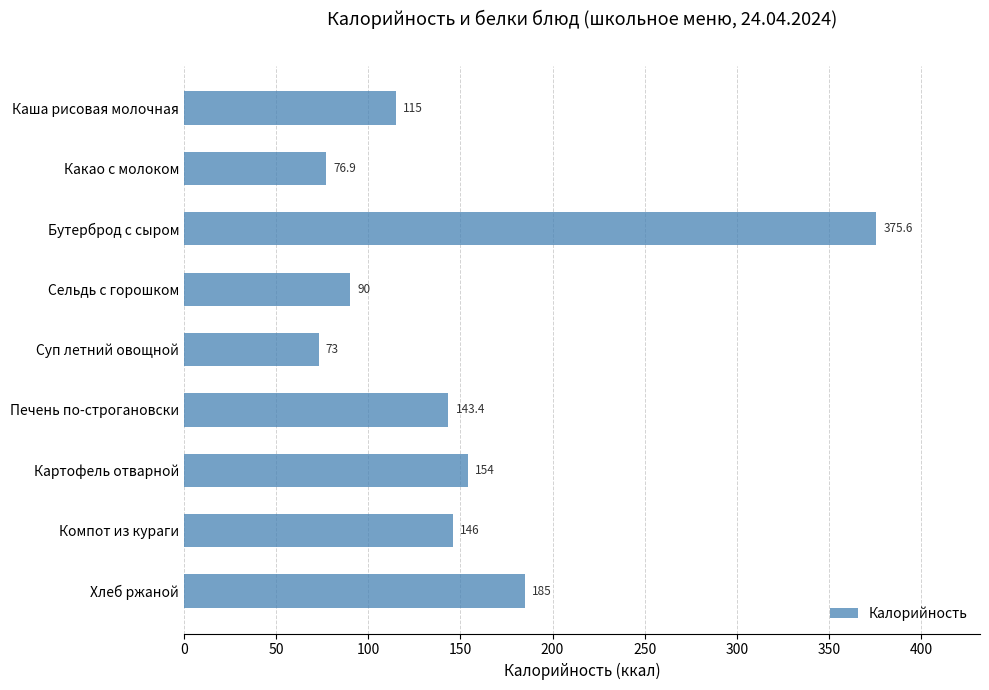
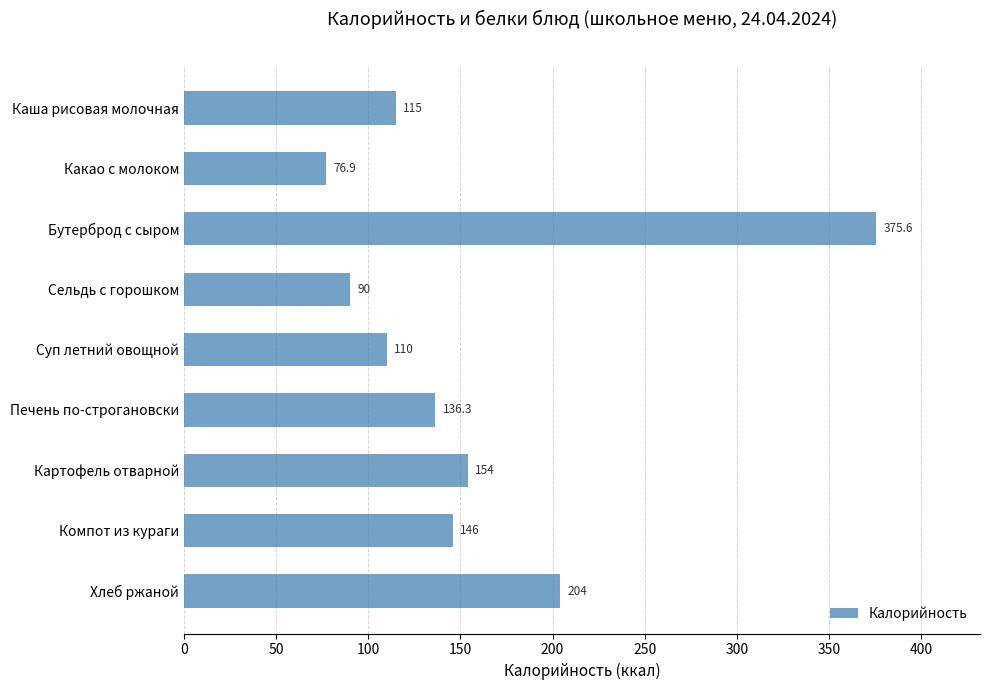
  {
    "Калорийность": {
      "Каша рисовая молочная": 115,
      "Какао с молоком": 76.9,
      "Бутерброд с сыром": 375.6,
      "Сельдь с горошком": 90,
-     "Суп летний овощной": 73,
-     "Печень по-строгановски": 143.4,
+     "Суп летний овощной": 110,
+     "Печень по-строгановски": 136.3,
      "Картофель отварной": 154,
      "Компот из кураги": 146,
-     "Хлеб ржаной": 185
+     "Хлеб ржаной": 204
    }
  }
